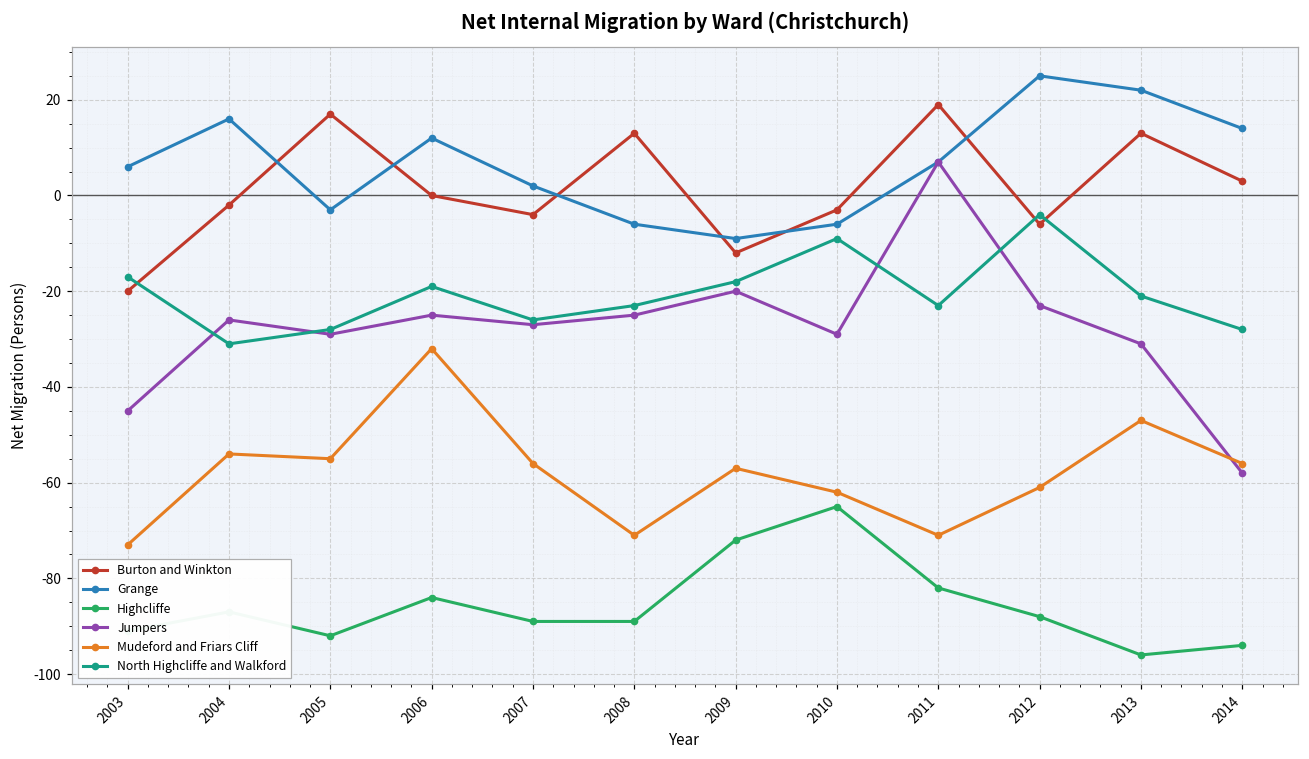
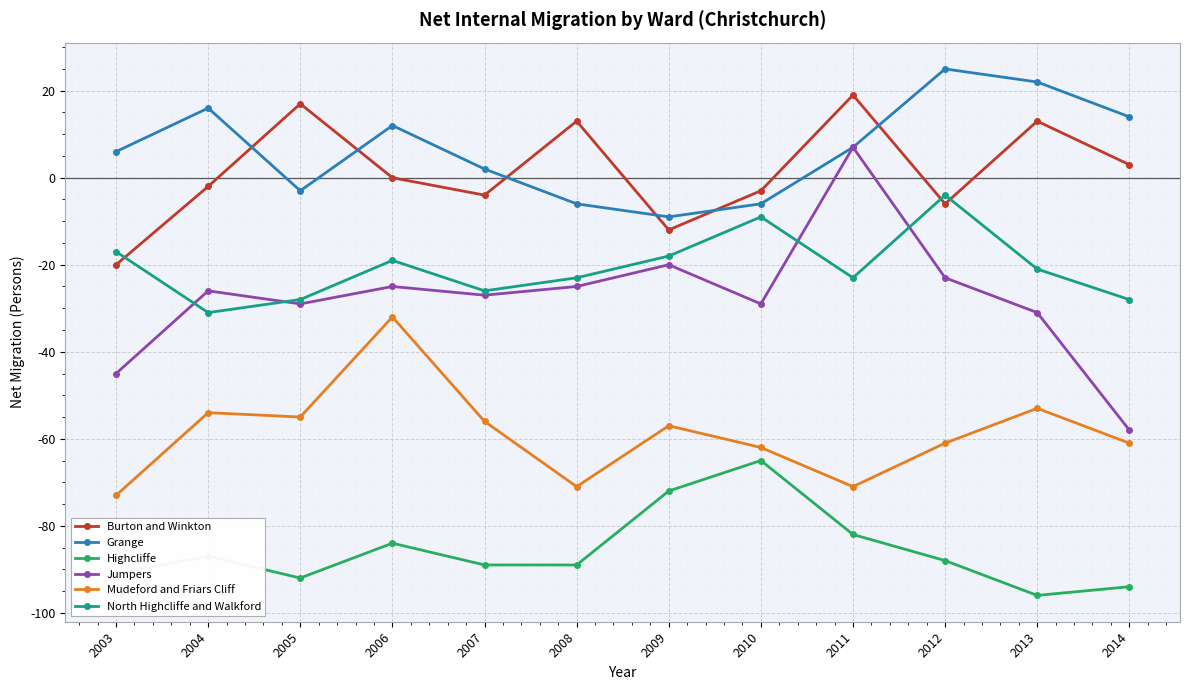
  {
    "Burton and Winkton": {
      "2003": -20,
      "2004": -2,
      "2005": 17,
      "2006": 0,
      "2007": -4,
      "2008": 13,
      "2009": -12,
      "2010": -3,
      "2011": 19,
      "2012": -6,
      "2013": 13,
      "2014": 3
    },
    "Grange": {
      "2003": 6,
      "2004": 16,
      "2005": -3,
      "2006": 12,
      "2007": 2,
      "2008": -6,
      "2009": -9,
      "2010": -6,
      "2012": 25,
      "2013": 22,
      "2014": 14
    },
    "Jumpers": {
      "2003": -45,
      "2004": -26,
      "2005": -29,
      "2006": -25,
      "2007": -27,
      "2008": -25,
      "2009": -20,
      "2010": -29,
      "2012": -23,
      "2013": -31,
      "2014": -58
    },
    "Mudeford and Friars Cliff": {
      "2003": -73,
      "2004": -54,
      "2005": -55,
      "2006": -32,
      "2007": -56,
      "2008": -71,
      "2009": -57,
      "2010": -62,
      "2011": -71,
      "2012": -61,
-     "2013": -47,
-     "2014": -56
+     "2013": -53,
+     "2014": -61
    }
  }
